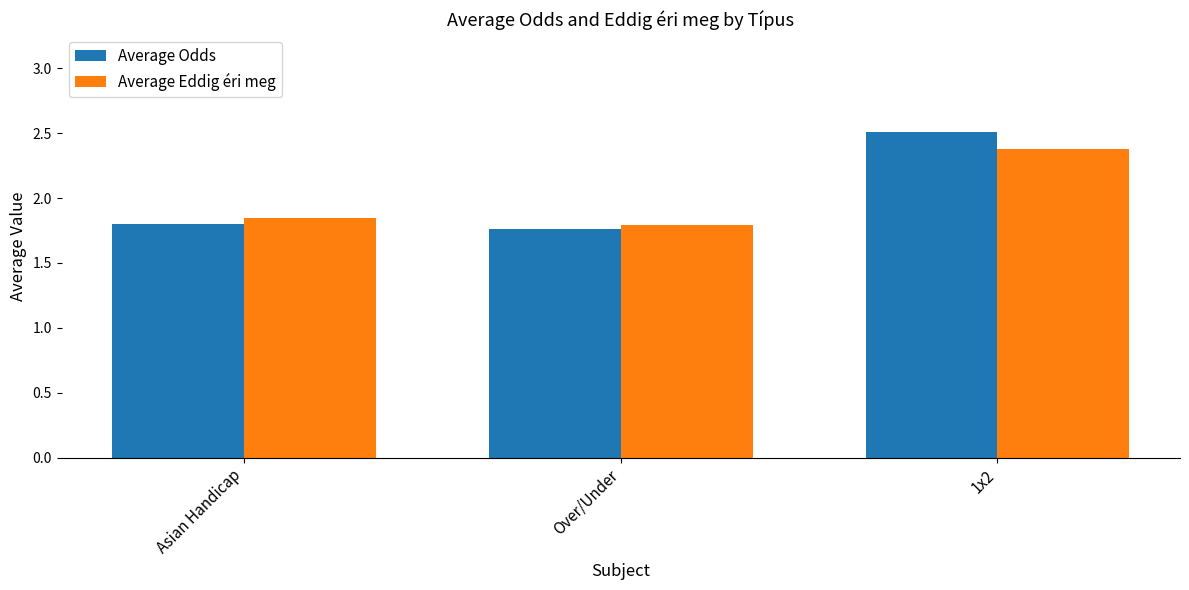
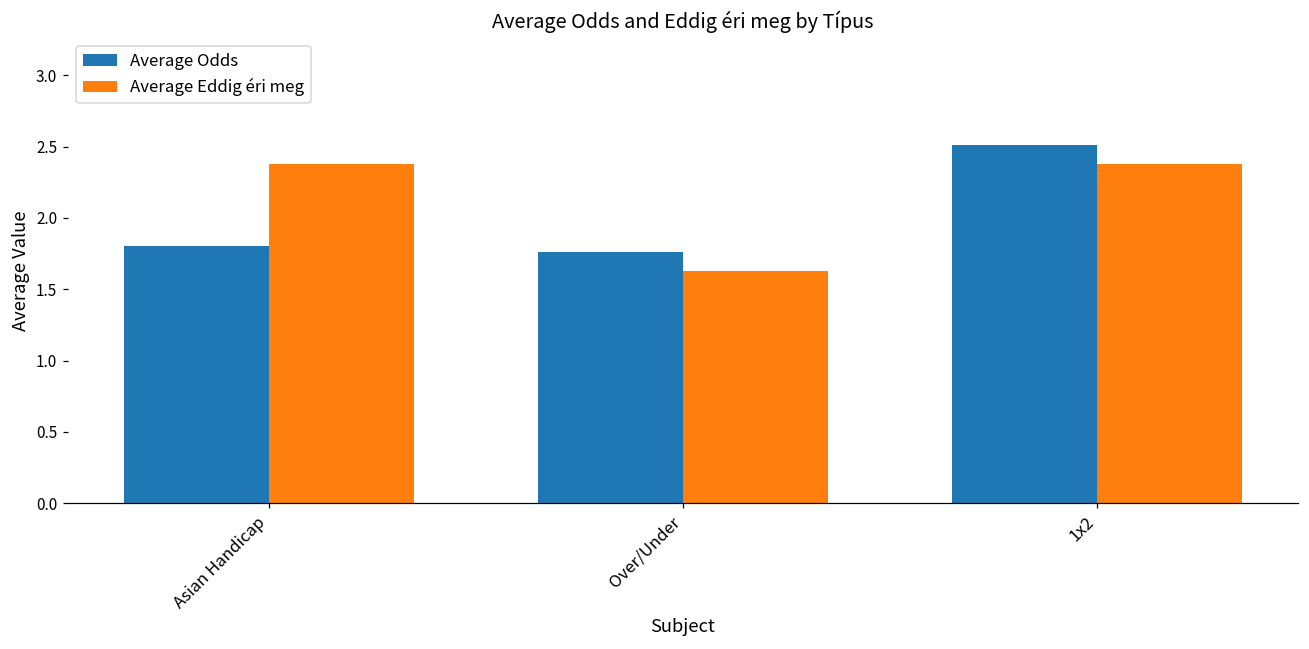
  {
    "Average Odds": {
      "Asian Handicap": 1.80,
      "Over/Under": 1.76,
      "1x2": 2.51
    },
    "Average Eddig éri meg": {
-     "Asian Handicap": 1.85,
-     "Over/Under": 1.79,
+     "Asian Handicap": 2.38,
+     "Over/Under": 1.63,
      "1x2": 2.38
    }
  }
